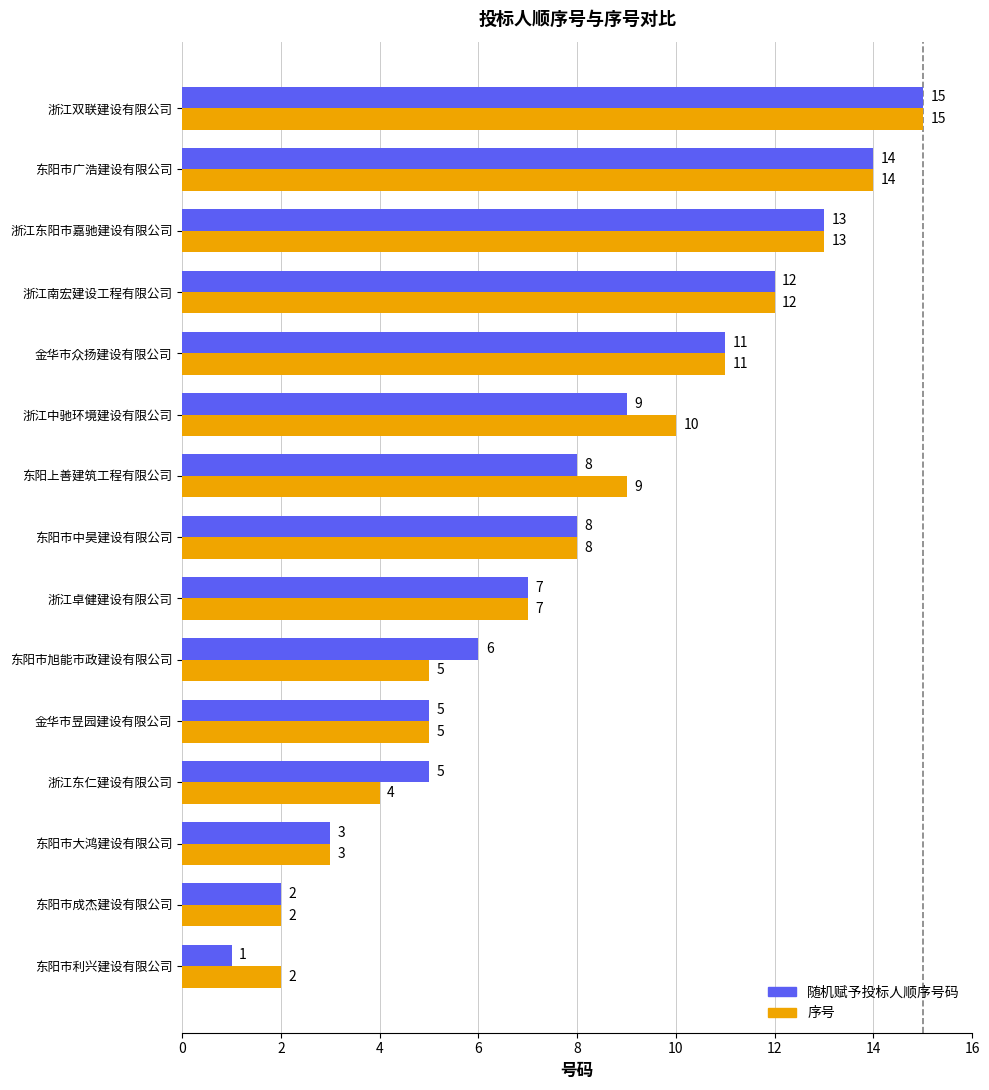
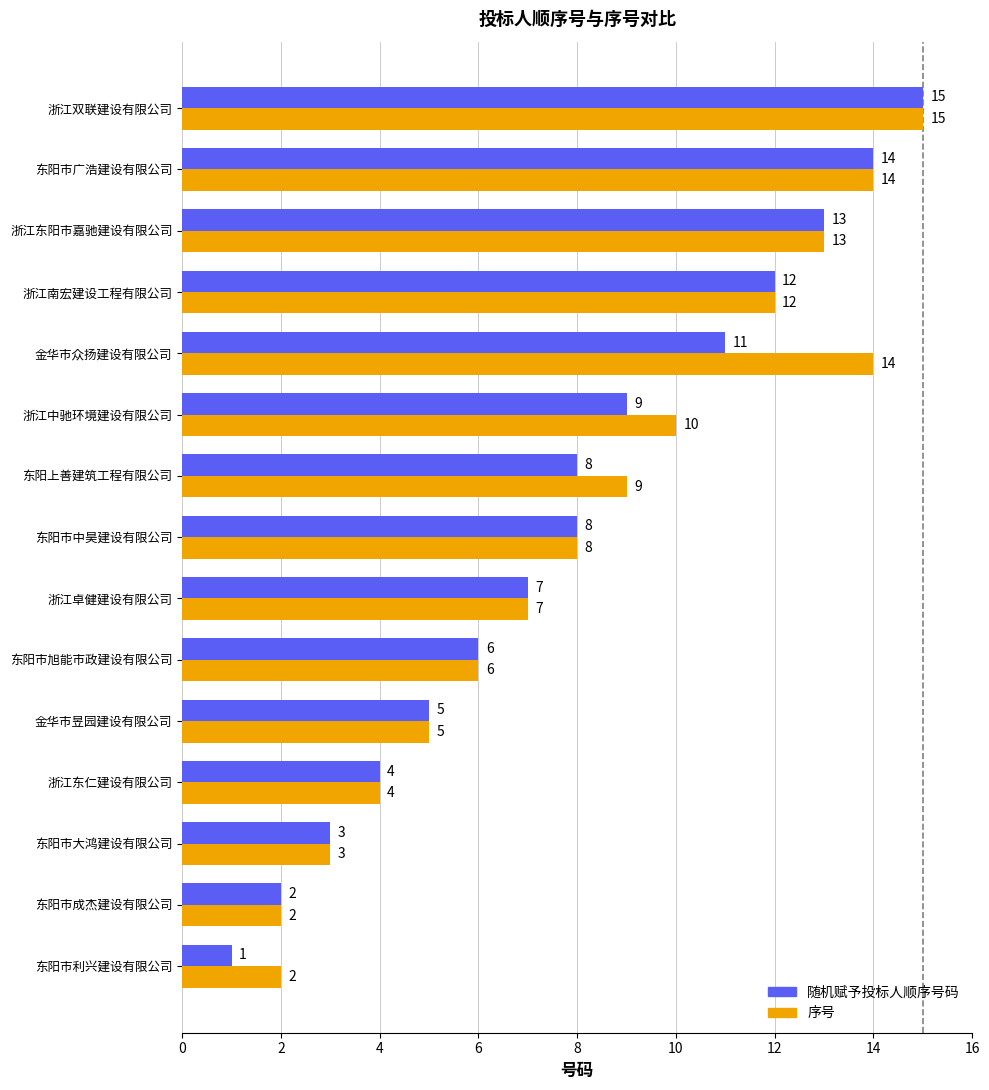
  {
    "随机赋予投标人顺序号码": {
      "浙江双联建设有限公司": 15,
      "东阳市广浩建设有限公司": 14,
      "浙江东阳市嘉驰建设有限公司": 13,
      "浙江南宏建设工程有限公司": 12,
      "金华市众扬建设有限公司": 11,
      "浙江中驰环境建设有限公司": 9,
      "东阳上善建筑工程有限公司": 8,
      "东阳市中昊建设有限公司": 8,
      "浙江卓健建设有限公司": 7,
      "东阳市旭能市政建设有限公司": 6,
      "金华市昱园建设有限公司": 5,
-     "浙江东仁建设有限公司": 5,
+     "浙江东仁建设有限公司": 4,
      "东阳市大鸿建设有限公司": 3,
      "东阳市成杰建设有限公司": 2,
      "东阳市利兴建设有限公司": 1
    },
    "序号": {
      "浙江双联建设有限公司": 15,
      "东阳市广浩建设有限公司": 14,
      "浙江东阳市嘉驰建设有限公司": 13,
      "浙江南宏建设工程有限公司": 12,
-     "金华市众扬建设有限公司": 11,
+     "金华市众扬建设有限公司": 14,
      "浙江中驰环境建设有限公司": 10,
      "东阳上善建筑工程有限公司": 9,
      "东阳市中昊建设有限公司": 8,
      "浙江卓健建设有限公司": 7,
-     "东阳市旭能市政建设有限公司": 5,
+     "东阳市旭能市政建设有限公司": 6,
      "金华市昱园建设有限公司": 5,
      "浙江东仁建设有限公司": 4,
      "东阳市大鸿建设有限公司": 3,
      "东阳市成杰建设有限公司": 2,
      "东阳市利兴建设有限公司": 2
    }
  }
